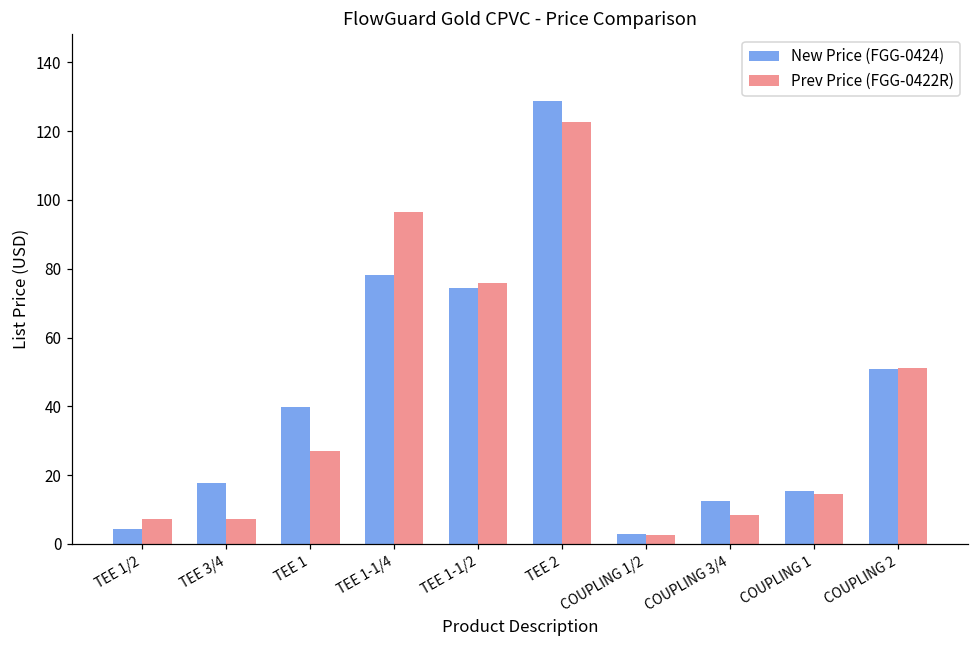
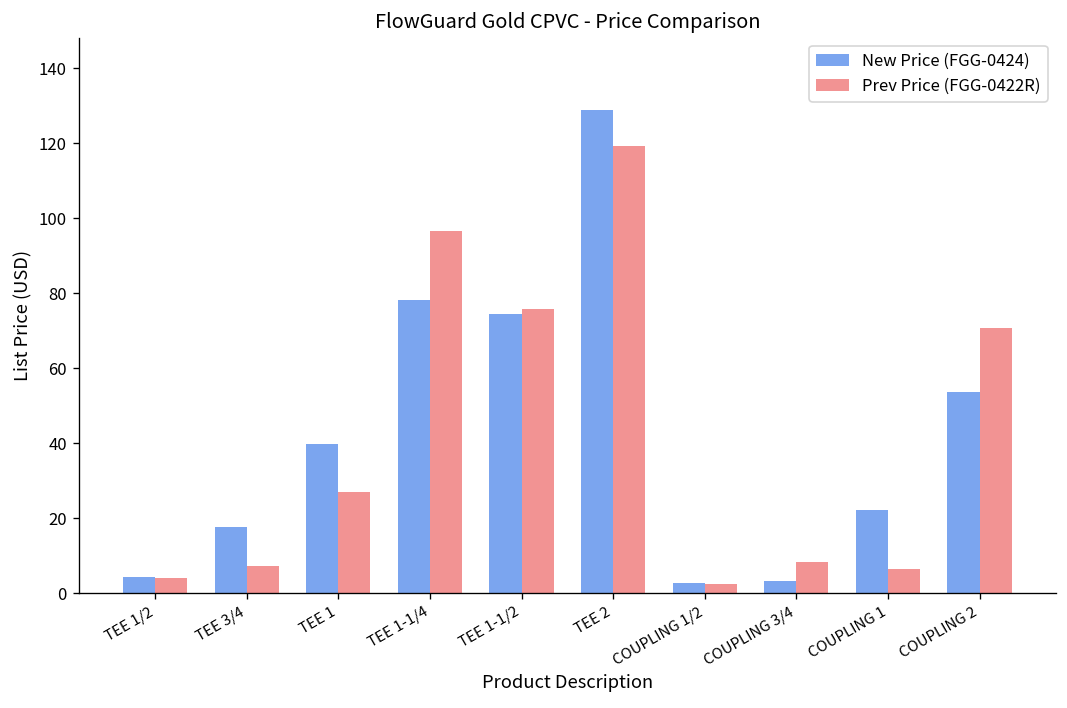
  {
    "New Price (FGG-0424)": {
      "TEE 1/2": 4,
      "TEE 3/4": 18,
      "TEE 1": 40,
      "TEE 1-1/4": 78,
      "TEE 1-1/2": 74,
      "TEE 2": 129,
      "COUPLING 1/2": 3,
-     "COUPLING 3/4": 12,
-     "COUPLING 1": 15,
-     "COUPLING 2": 51
+     "COUPLING 3/4": 3,
+     "COUPLING 1": 22,
+     "COUPLING 2": 54
    },
    "Prev Price (FGG-0422R)": {
-     "TEE 1/2": 7,
+     "TEE 1/2": 4,
      "TEE 3/4": 7,
      "TEE 1": 27,
      "TEE 1-1/4": 97,
      "TEE 1-1/2": 76,
-     "TEE 2": 123,
+     "TEE 2": 119,
      "COUPLING 1/2": 3,
      "COUPLING 3/4": 8,
-     "COUPLING 1": 15,
-     "COUPLING 2": 51
+     "COUPLING 1": 7,
+     "COUPLING 2": 71
    }
  }
